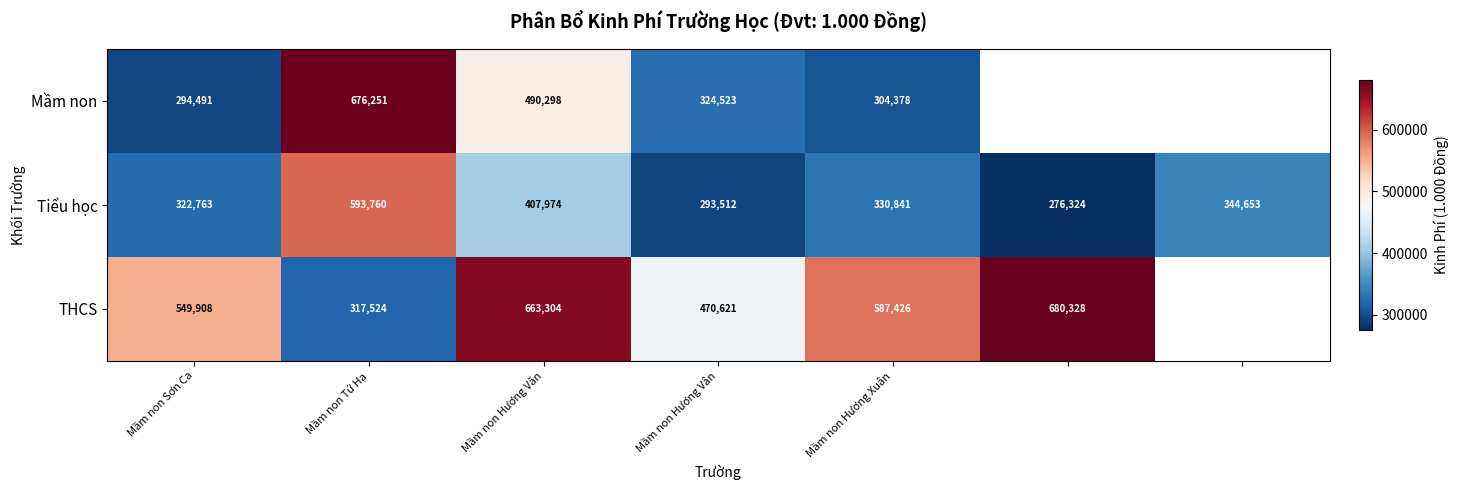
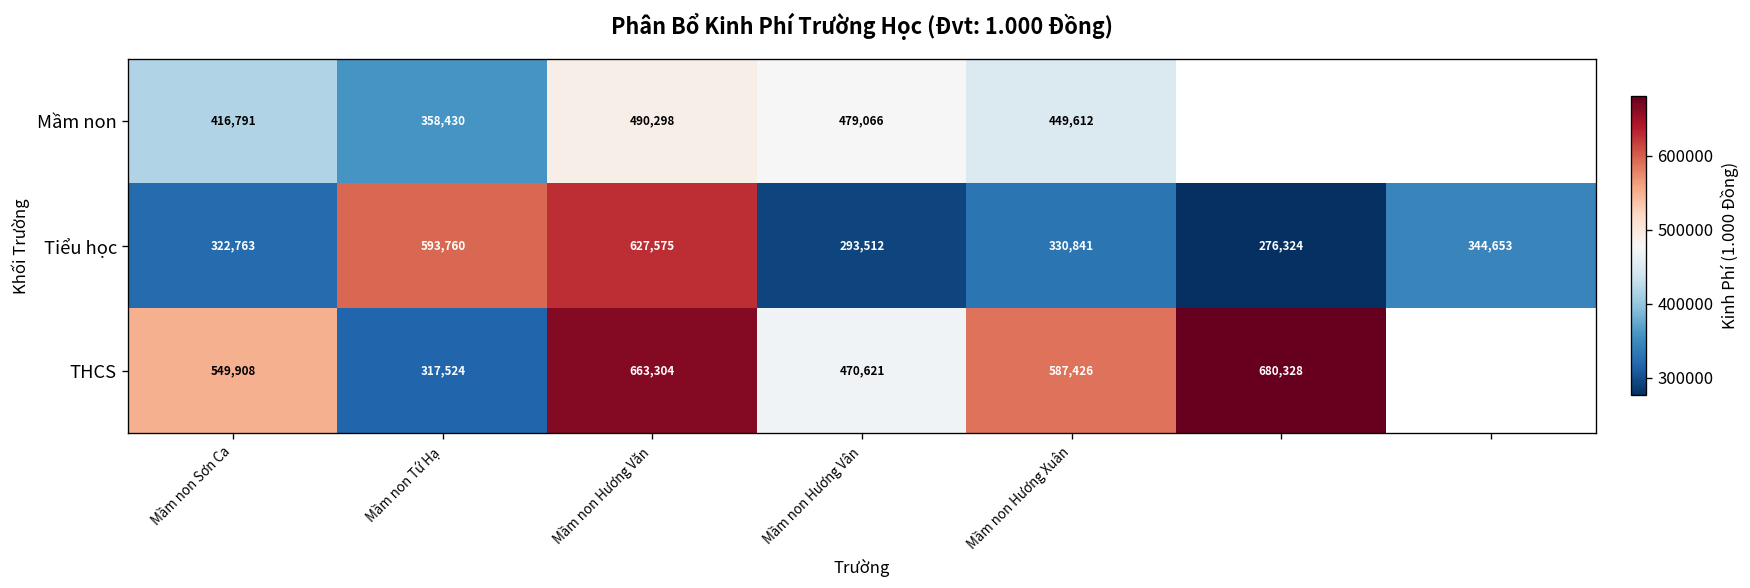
  {
    "Mầm non": {
-     "Mầm non Sơn Ca": "294,491",
-     "Mầm non Tứ Hạ": "676,251",
+     "Mầm non Sơn Ca": "416,791",
+     "Mầm non Tứ Hạ": "358,430",
      "Mầm non Hương Văn": "490,298",
-     "Mầm non Hương Vân": "324,523",
-     "Mầm non Hương Xuân": "304,378"
+     "Mầm non Hương Vân": "479,066",
+     "Mầm non Hương Xuân": "449,612"
    },
    "Tiểu học": {
      "Mầm non Sơn Ca": "322,763",
      "Mầm non Tứ Hạ": "593,760",
-     "Mầm non Hương Văn": "407,974",
+     "Mầm non Hương Văn": "627,575",
      "Mầm non Hương Vân": "293,512",
      "Mầm non Hương Xuân": "330,841"
    },
    "THCS": {
      "Mầm non Sơn Ca": "549,908",
      "Mầm non Tứ Hạ": "317,524",
      "Mầm non Hương Văn": "663,304",
      "Mầm non Hương Vân": "470,621",
      "Mầm non Hương Xuân": "587,426"
    }
  }
